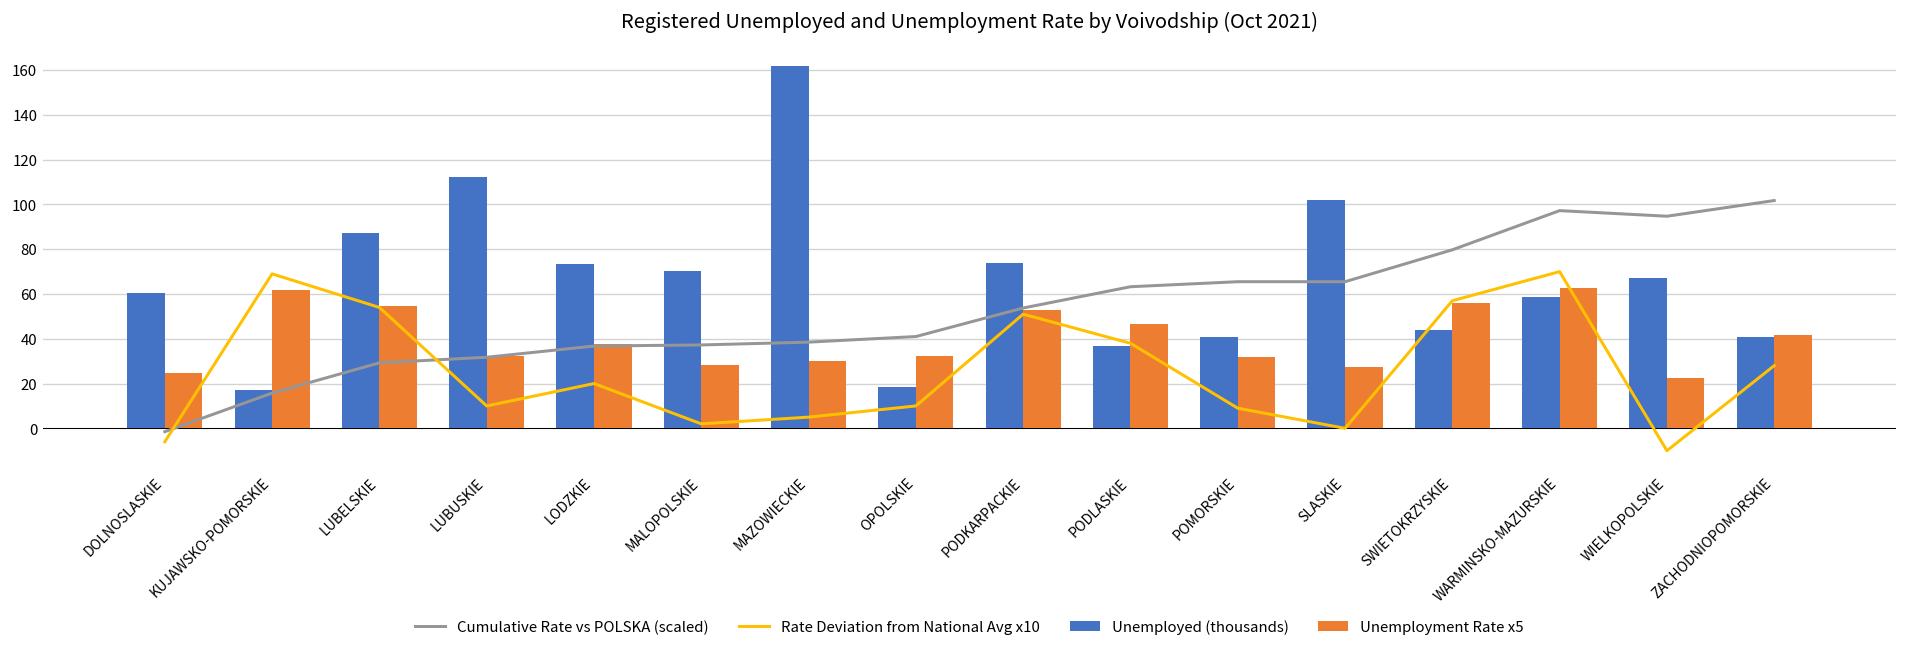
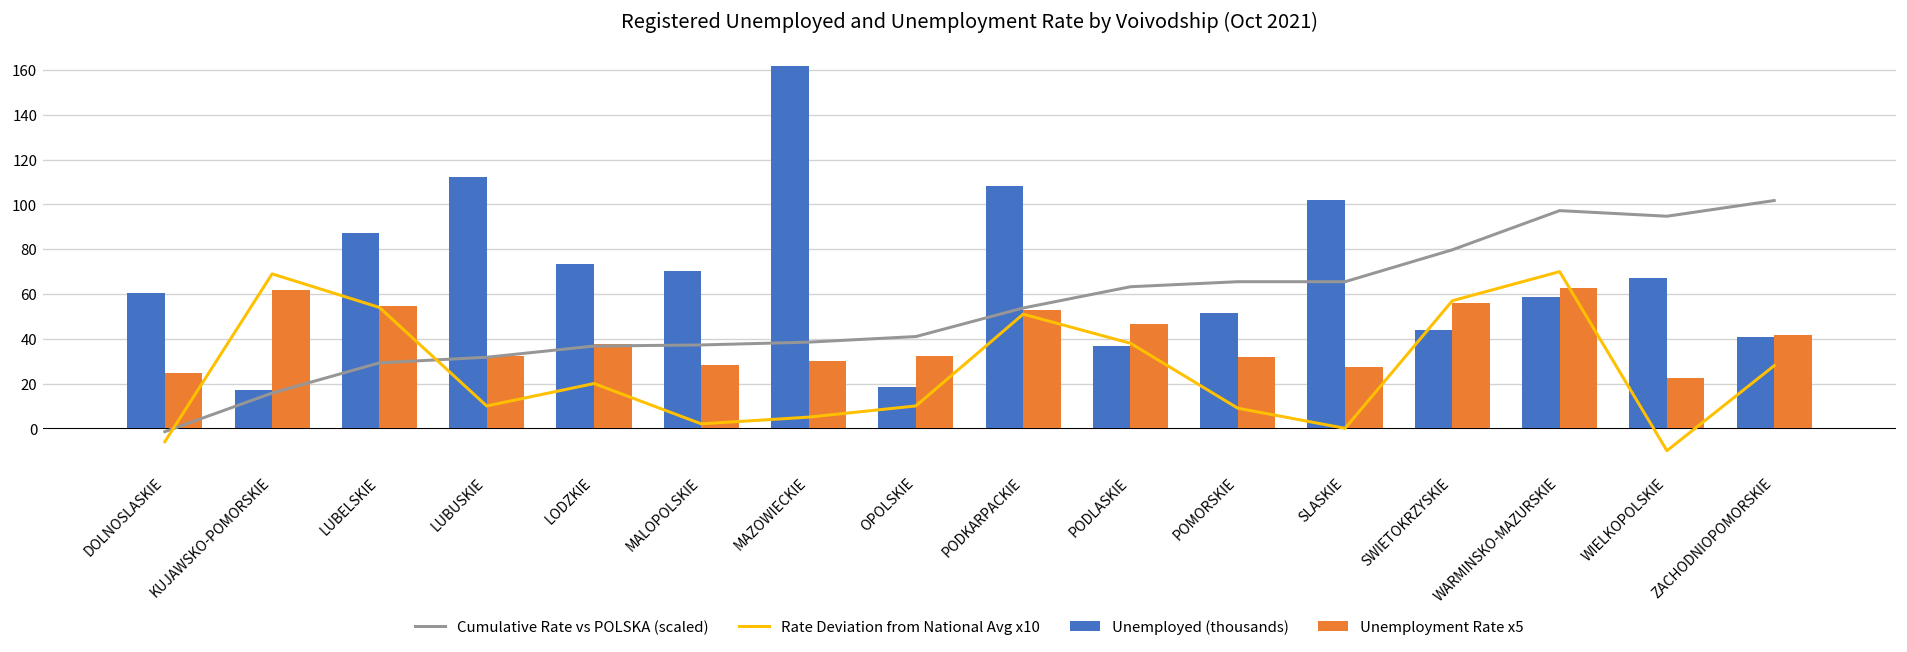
  {
    "Unemployed (thousands)": {
      "DOLNOSLASKIE": 60,
      "KUJAWSKO-POMORSKIE": 17,
      "LUBELSKIE": 87,
      "LUBUSKIE": 112,
      "LODZKIE": 74,
      "MALOPOLSKIE": 70,
      "MAZOWIECKIE": 162,
      "OPOLSKIE": 19,
-     "PODKARPACKIE": 74,
+     "PODKARPACKIE": 108,
      "PODLASKIE": 37,
-     "POMORSKIE": 41,
+     "POMORSKIE": 52,
      "SLASKIE": 102,
      "SWIETOKRZYSKIE": 44,
      "WARMINSKO-MAZURSKIE": 59,
      "WIELKOPOLSKIE": 67,
      "ZACHODNIOPOMORSKIE": 41
    },
    "Cumulative Rate vs POLSKA (scaled)": {
      "DOLNOSLASKIE": -1,
      "KUJAWSKO-POMORSKIE": 16,
      "LUBELSKIE": 29,
      "LUBUSKIE": 32,
      "LODZKIE": 37,
      "MALOPOLSKIE": 37,
      "MAZOWIECKIE": 39,
      "OPOLSKIE": 41,
      "PODKARPACKIE": 54,
      "PODLASKIE": 63,
      "POMORSKIE": 66,
      "SLASKIE": 66,
      "SWIETOKRZYSKIE": 80,
      "WARMINSKO-MAZURSKIE": 97,
      "WIELKOPOLSKIE": 95,
      "ZACHODNIOPOMORSKIE": 102
    },
    "Rate Deviation from National Avg x10": {
      "DOLNOSLASKIE": -6,
      "KUJAWSKO-POMORSKIE": 69,
      "LUBELSKIE": 54,
      "LUBUSKIE": 10,
      "LODZKIE": 20,
      "MALOPOLSKIE": 2,
      "MAZOWIECKIE": 5,
      "OPOLSKIE": 10,
      "PODKARPACKIE": 51,
      "PODLASKIE": 38,
      "POMORSKIE": 9,
      "SLASKIE": 0,
      "SWIETOKRZYSKIE": 57,
      "WARMINSKO-MAZURSKIE": 70,
      "WIELKOPOLSKIE": -10,
      "ZACHODNIOPOMORSKIE": 28
    },
    "Unemployment Rate x5": {
      "DOLNOSLASKIE": 25,
      "KUJAWSKO-POMORSKIE": 62,
      "LUBELSKIE": 55,
      "LUBUSKIE": 33,
      "LODZKIE": 38,
      "MALOPOLSKIE": 29,
      "MAZOWIECKIE": 30,
      "OPOLSKIE": 33,
      "PODKARPACKIE": 53,
      "PODLASKIE": 47,
      "POMORSKIE": 32,
      "SLASKIE": 28,
      "SWIETOKRZYSKIE": 56,
      "WARMINSKO-MAZURSKIE": 63,
      "WIELKOPOLSKIE": 23,
      "ZACHODNIOPOMORSKIE": 42
    }
  }
